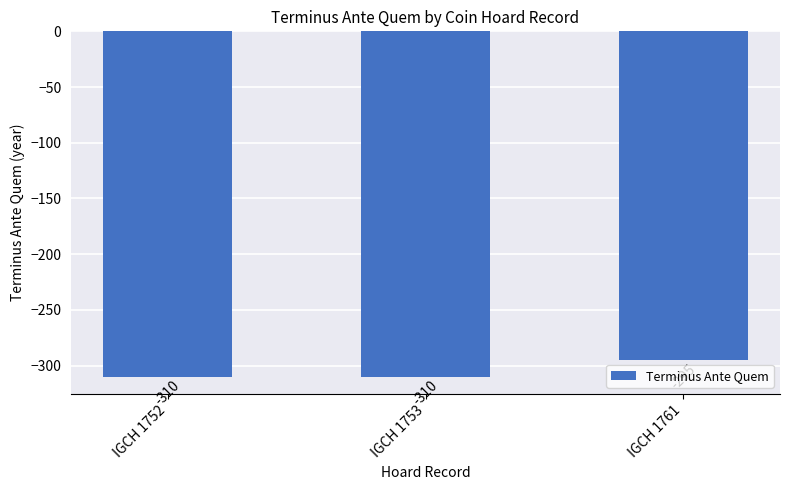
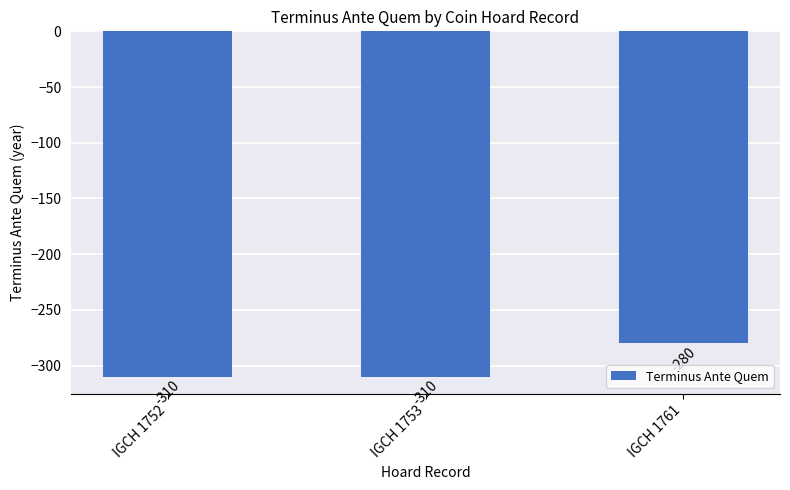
  {
-   "IGCH 1761": -295
+   "IGCH 1761": -280
  }
